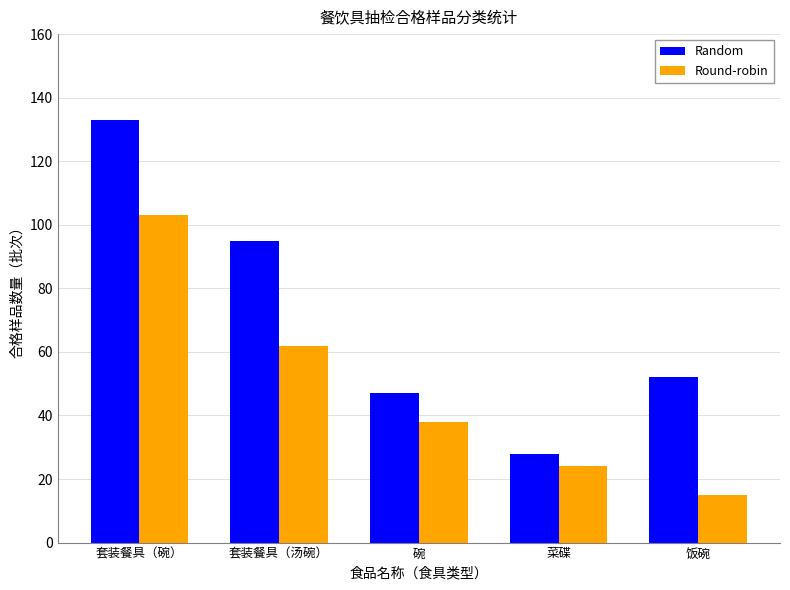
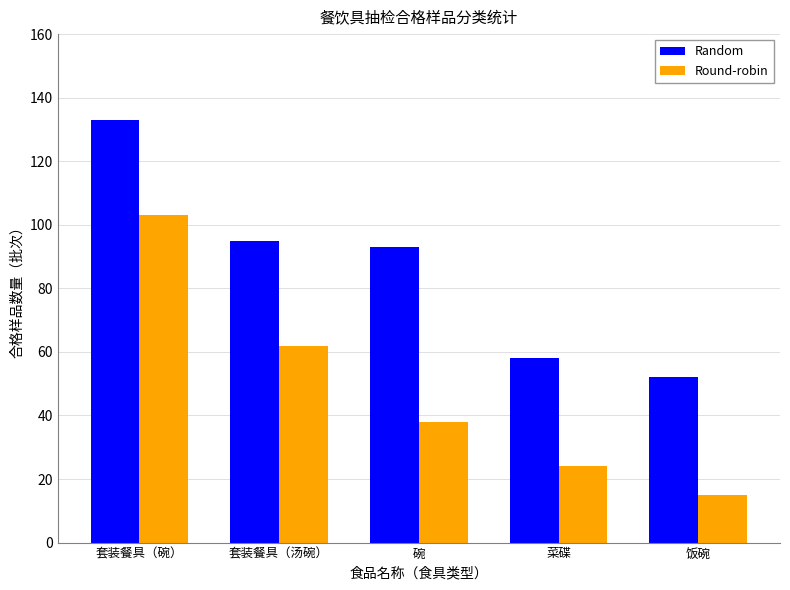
  {
    "Random": {
      "套装餐具（碗）": 133,
      "套装餐具（汤碗）": 95,
-     "碗": 47,
-     "菜碟": 28,
+     "碗": 93,
+     "菜碟": 58,
      "饭碗": 52
    },
    "Round-robin": {
      "套装餐具（碗）": 103,
      "套装餐具（汤碗）": 62,
      "碗": 38,
      "菜碟": 24,
      "饭碗": 15
    }
  }
